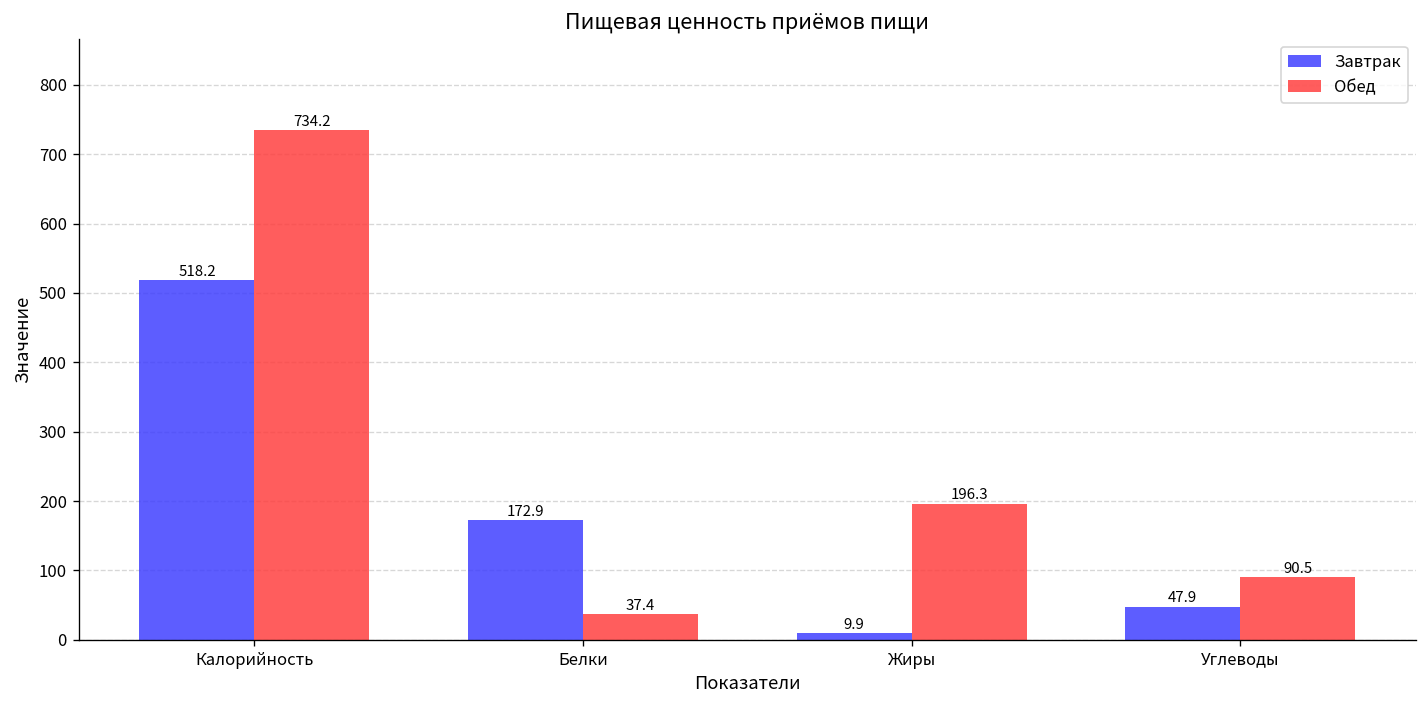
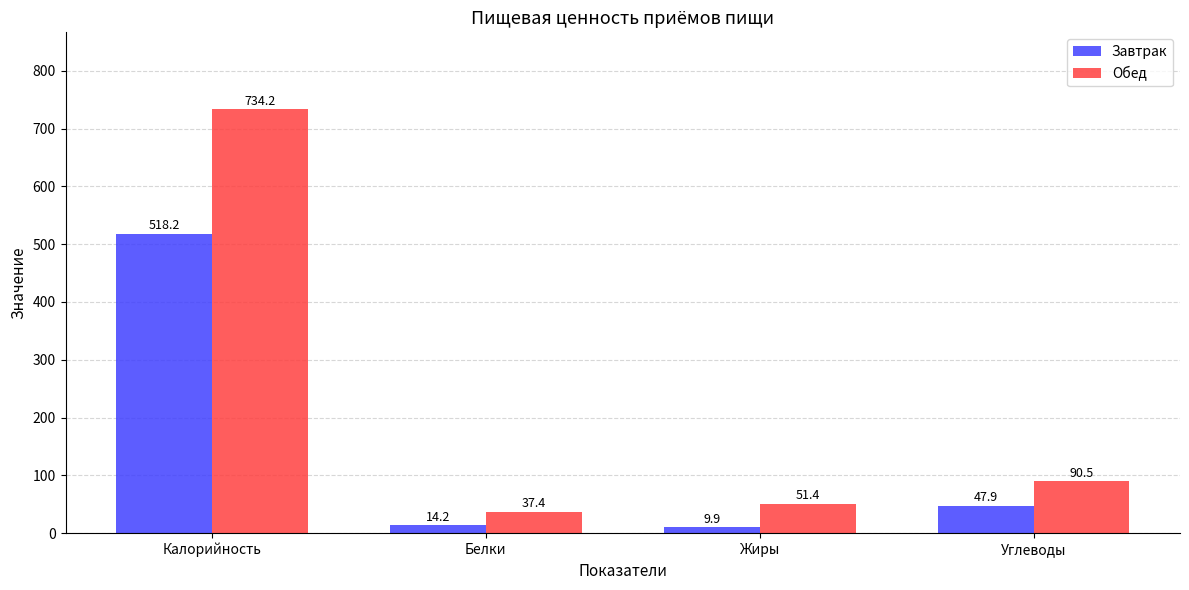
  {
    "Завтрак": {
      "Калорийность": 518.2,
-     "Белки": 172.9,
+     "Белки": 14.2,
      "Жиры": 9.9,
      "Углеводы": 47.9
    },
    "Обед": {
      "Калорийность": 734.2,
      "Белки": 37.4,
-     "Жиры": 196.3,
+     "Жиры": 51.4,
      "Углеводы": 90.5
    }
  }
